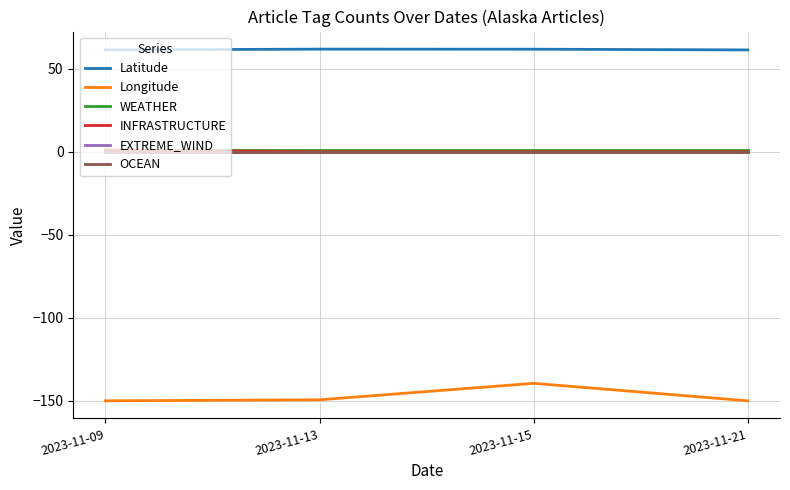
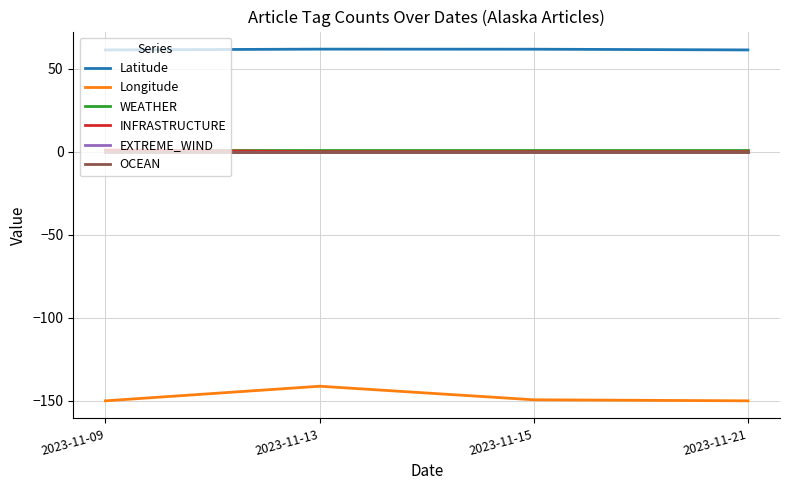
  {
    "Latitude": {
      "2023-11-13": 62,
      "2023-11-15": 62,
      "2023-11-21": 61
    },
    "Longitude": {
      "2023-11-09": -150,
-     "2023-11-13": -149,
-     "2023-11-15": -139,
+     "2023-11-13": -141,
+     "2023-11-15": -149,
      "2023-11-21": -150
    }
  }
